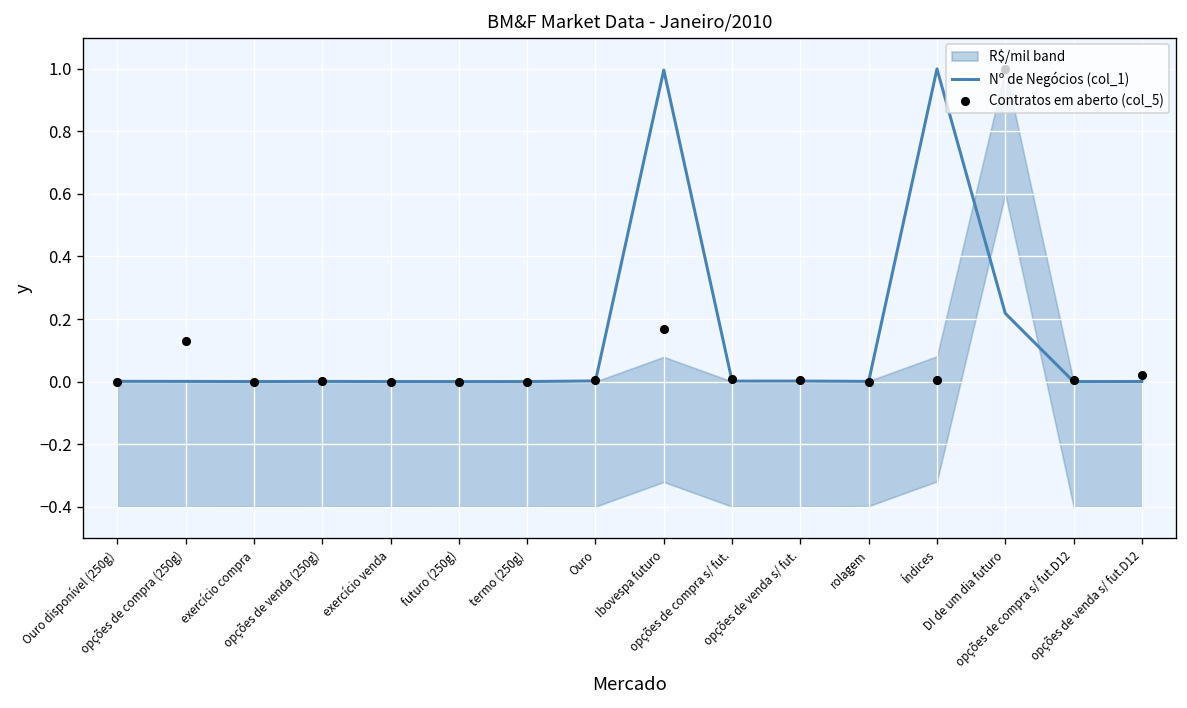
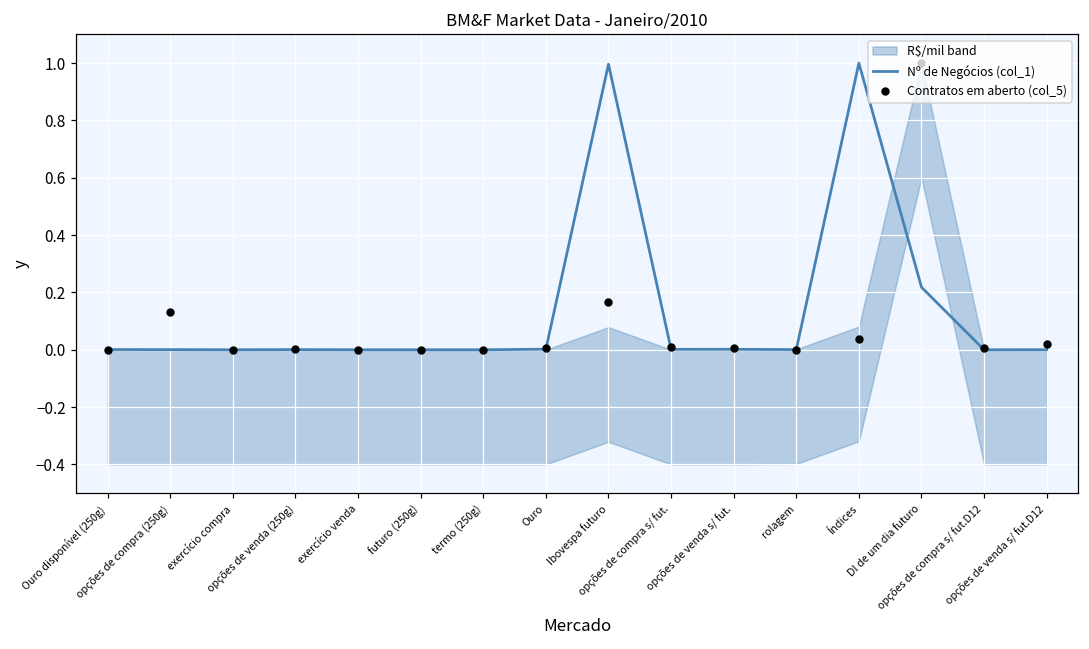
  {
    "Contratos em aberto (col_5)": {
-     "Índices": 0.01
+     "Índices": 0.04
    }
  }
